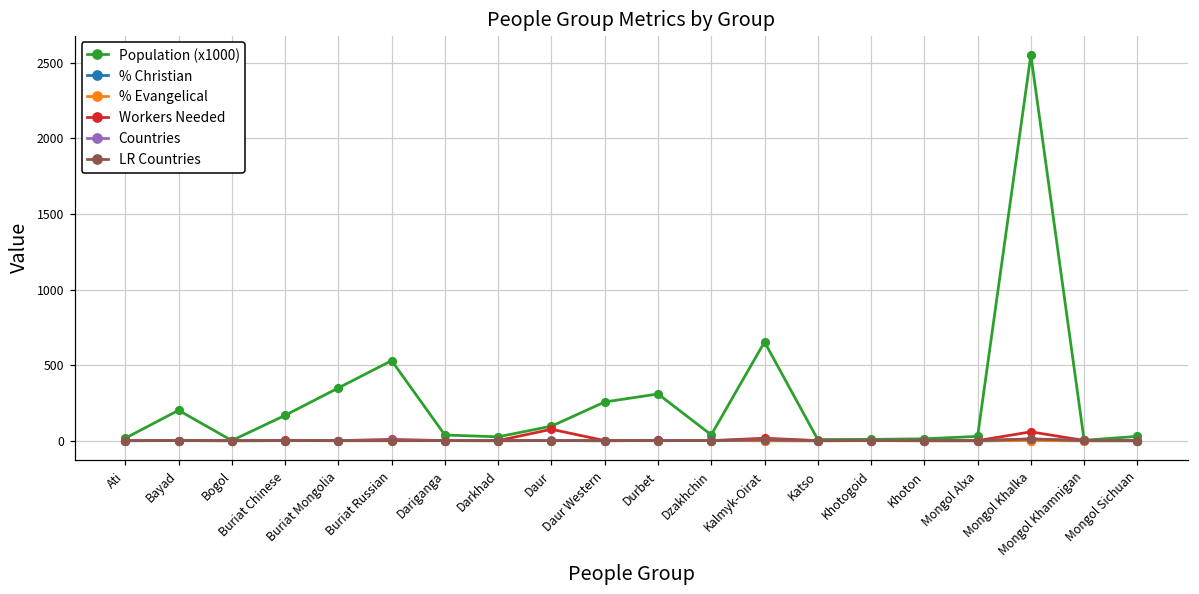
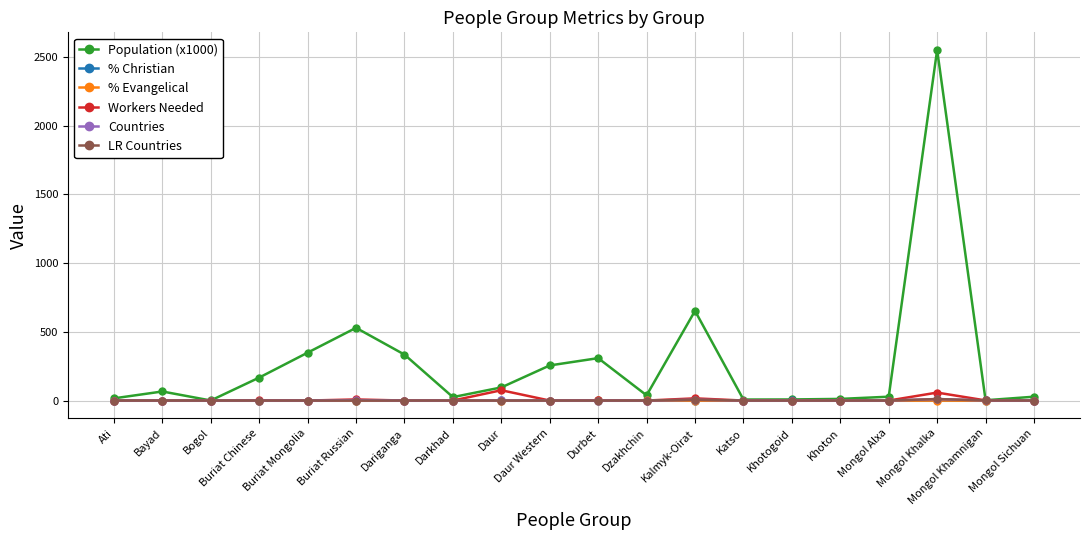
  {
    "Population (x1000)": {
-     "Bayad": 200,
+     "Bayad": 70,
      "Buriat Chinese": 170,
      "Buriat Mongolia": 350,
      "Buriat Russian": 530,
-     "Dariganga": 40,
+     "Dariganga": 340,
      "Darkhad": 30,
      "Daur": 100,
      "Daur Western": 260,
      "Durbet": 310,
      "Dzakhchin": 40,
      "Kalmyk-Oirat": 650,
      "Mongol Alxa": 30,
      "Mongol Khalka": 2550,
      "Mongol Sichuan": 30
    },
    "Workers Needed": {
      "Daur": 80,
      "Mongol Khalka": 60
    }
  }
